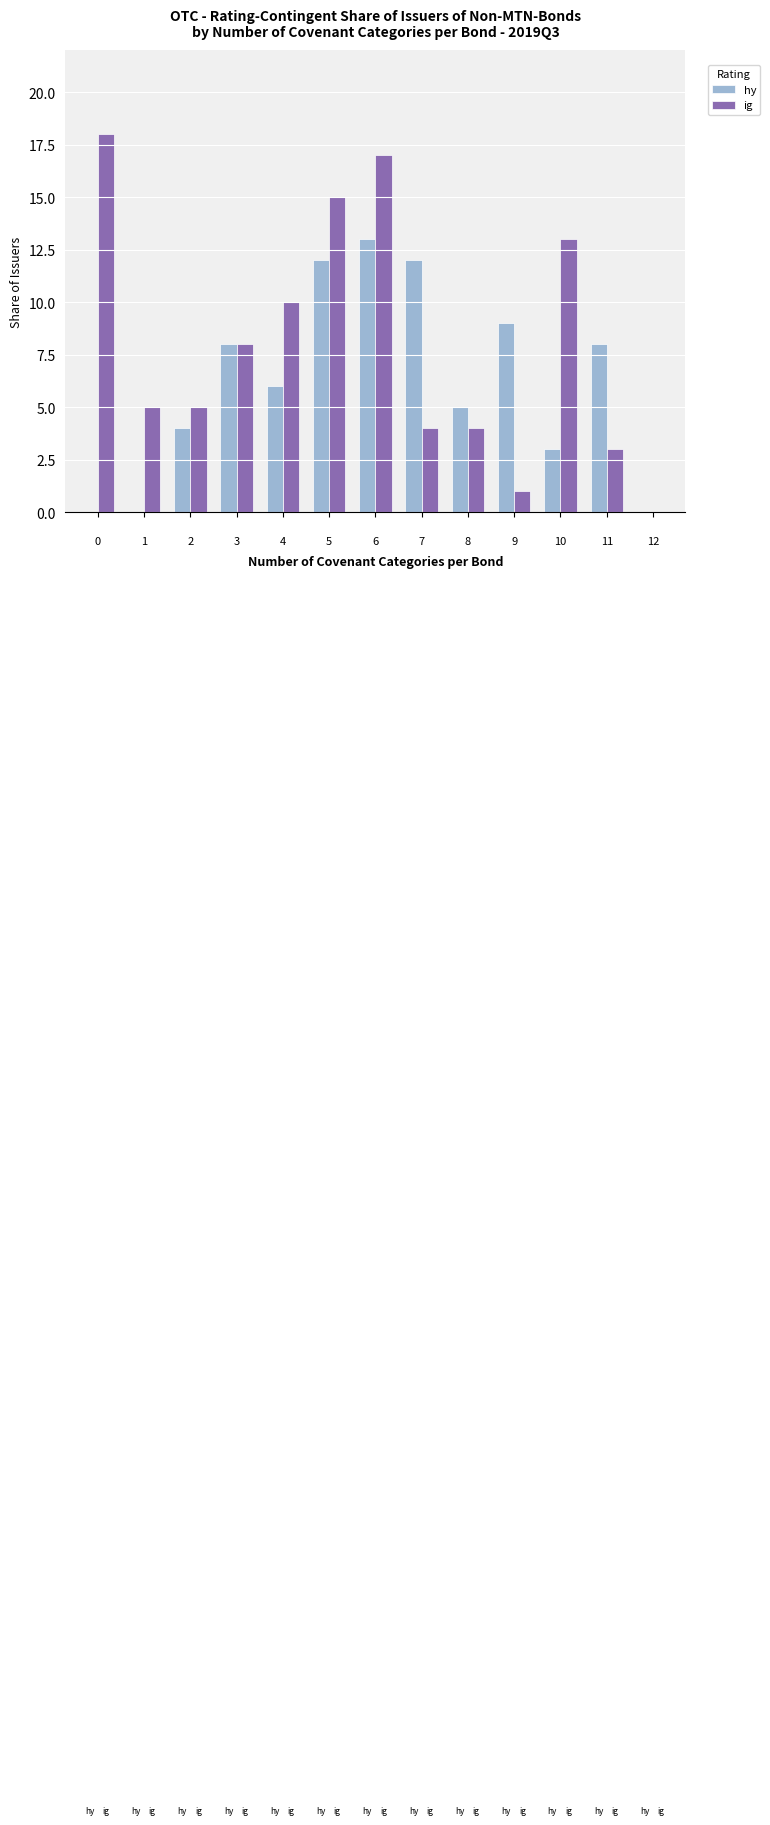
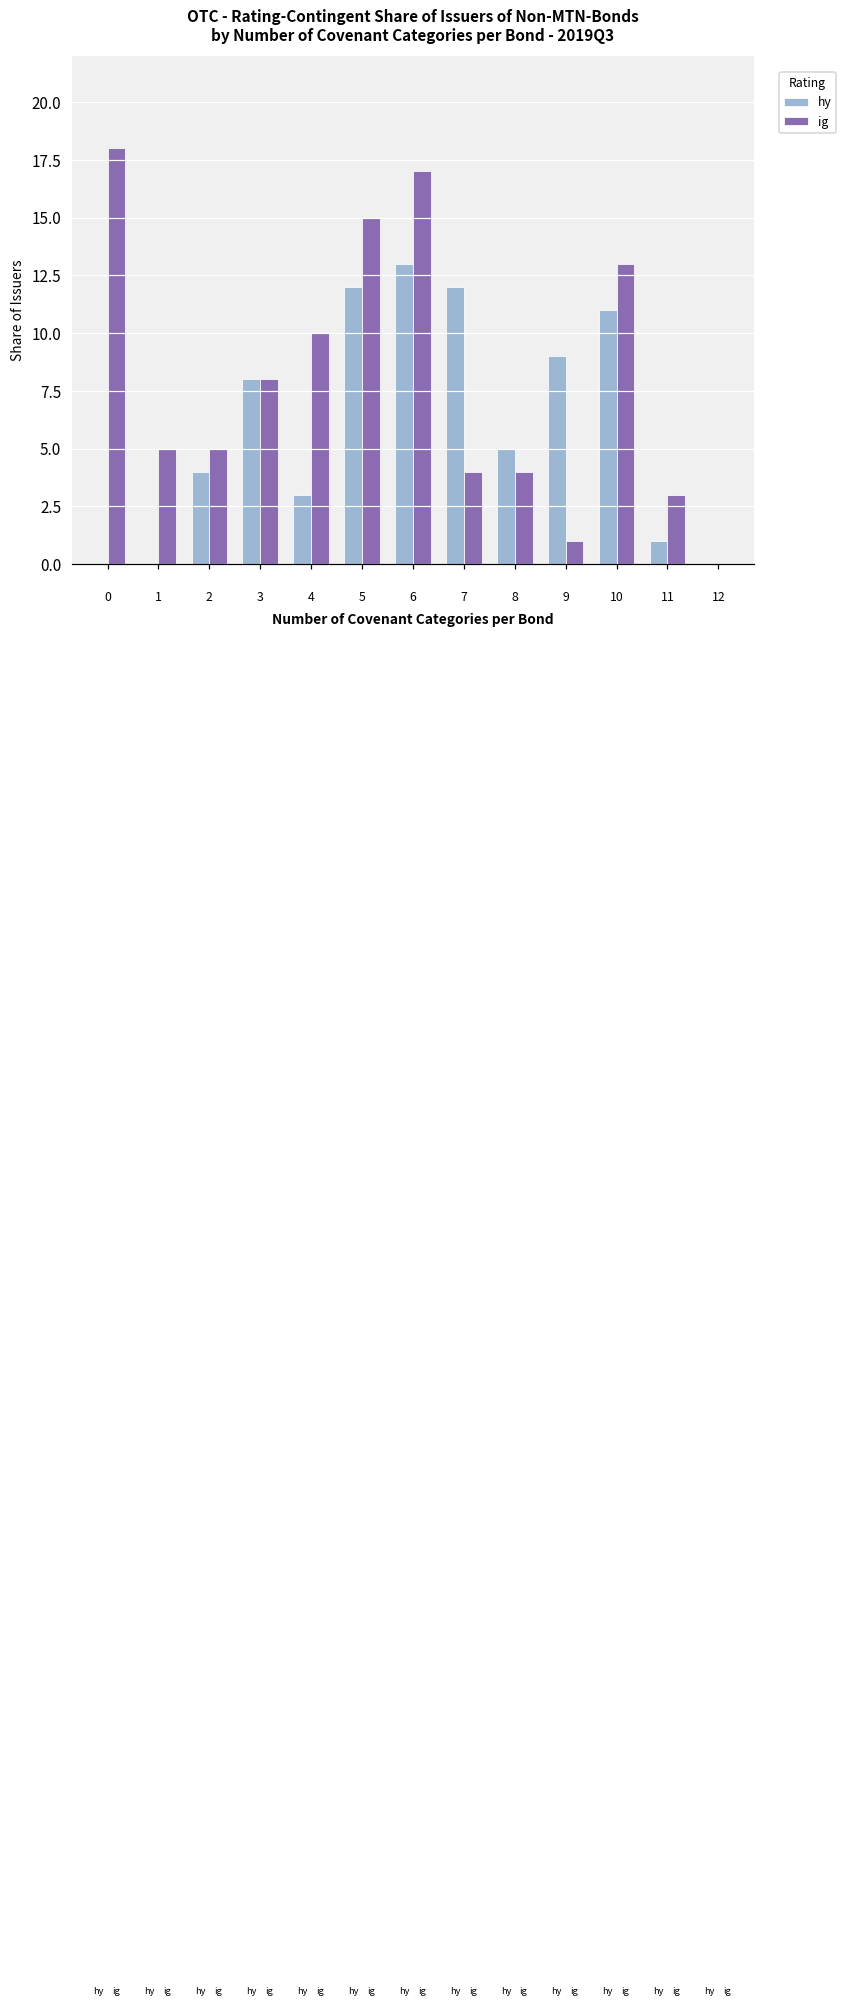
  {
    "hy": {
      "0": 0,
      "1": 0,
      "2": 4,
      "3": 8,
-     "4": 6,
+     "4": 3,
      "5": 12,
      "6": 13,
      "7": 12,
      "8": 5,
      "9": 9,
-     "10": 3,
-     "11": 8,
+     "10": 11,
+     "11": 1,
      "12": 0
    },
    "ig": {
      "0": 18,
      "1": 5,
      "2": 5,
      "3": 8,
      "4": 10,
      "5": 15,
      "6": 17,
      "7": 4,
      "8": 4,
      "9": 1,
      "10": 13,
      "11": 3,
      "12": 0
    }
  }
